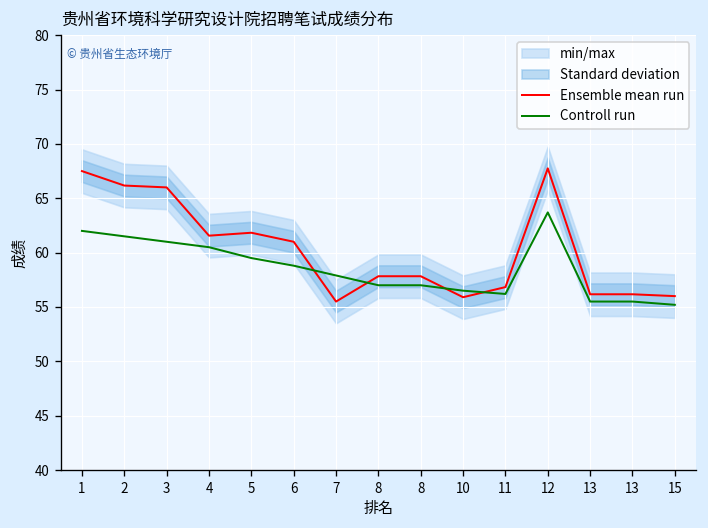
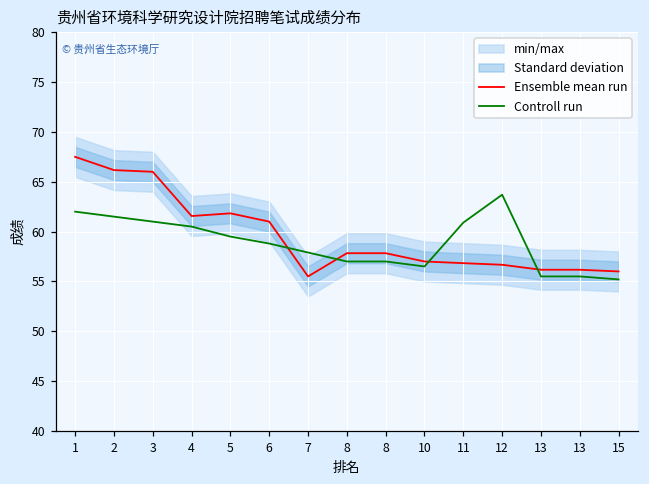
  {
    "Ensemble mean run": {
      "1": 68,
      "2": 66,
      "3": 66,
      "4": 62,
      "5": 62,
      "6": 61,
      "7": 56,
-     "10": 56,
+     "10": 57,
      "11": 57,
-     "12": 68,
+     "12": 57,
      "15": 56
    },
    "Controll run": {
      "1": 62,
      "2": 62,
      "3": 61,
      "4": 61,
      "5": 60,
      "6": 59,
      "7": 58,
      "10": 57,
-     "11": 56,
+     "11": 61,
      "12": 64,
      "15": 55
    }
  }
